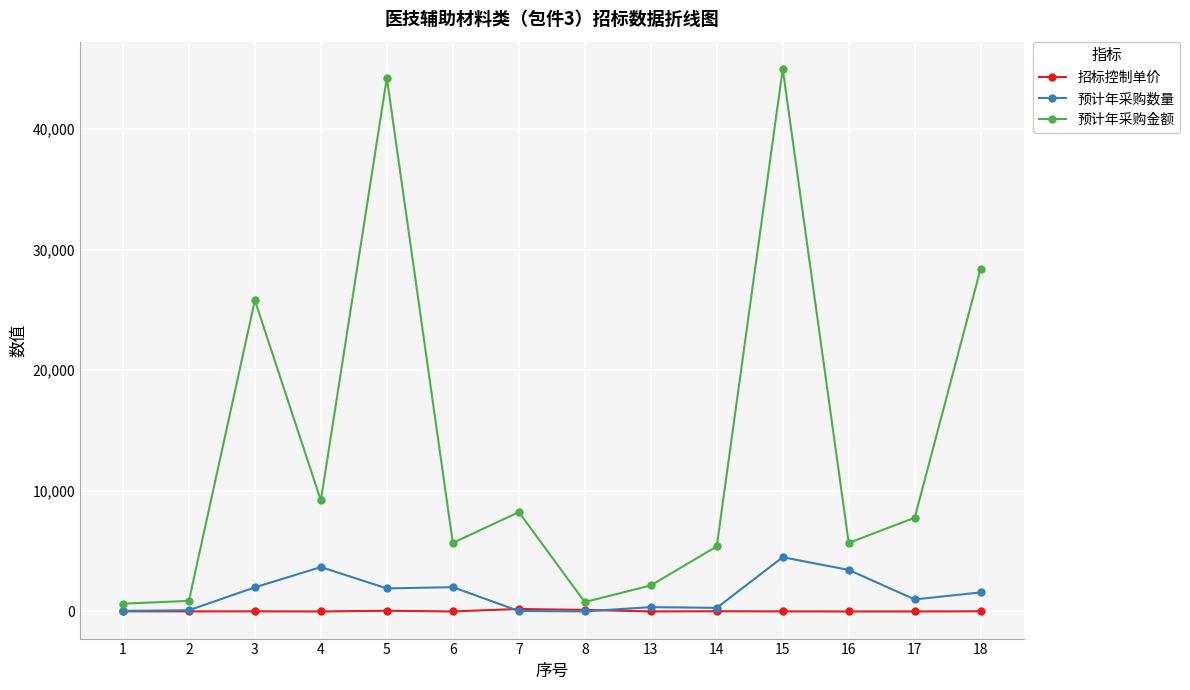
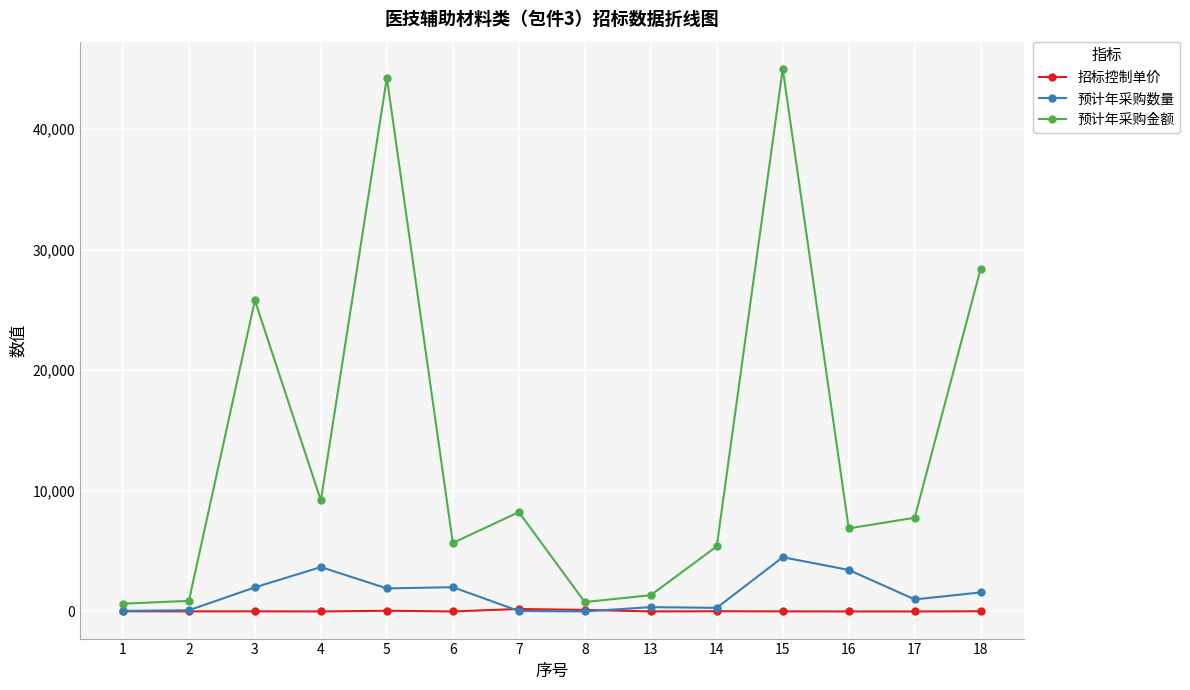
  {
    "招标控制单价": {
      "3": "0",
      "4": "0",
      "5": "100",
      "6": "0",
      "13": "0",
      "14": "0",
      "15": "0",
      "16": "0",
      "17": "0",
      "18": "0"
    },
    "预计年采购数量": {
      "3": "2,000",
      "4": "3,700",
      "5": "1,900",
      "6": "2,000",
      "13": "400",
      "14": "300",
      "15": "4,500",
      "16": "3,400",
      "17": "1,000",
      "18": "1,600"
    },
    "预计年采购金额": {
      "1": "600",
      "2": "900",
      "3": "25,800",
      "4": "9,200",
      "5": "44,300",
      "6": "5,700",
      "7": "8,200",
      "8": "800",
-     "13": "2,200",
+     "13": "1,400",
      "14": "5,400",
      "15": "45,000",
-     "16": "5,700",
+     "16": "6,900",
      "17": "7,800",
      "18": "28,400"
    }
  }
